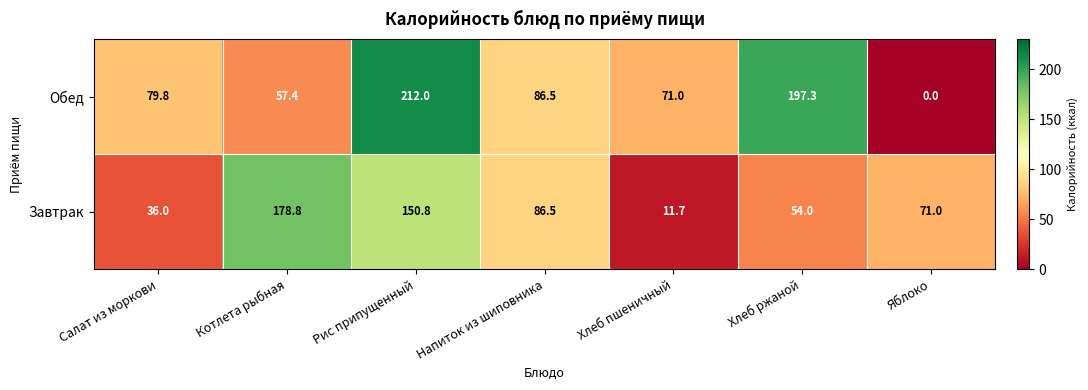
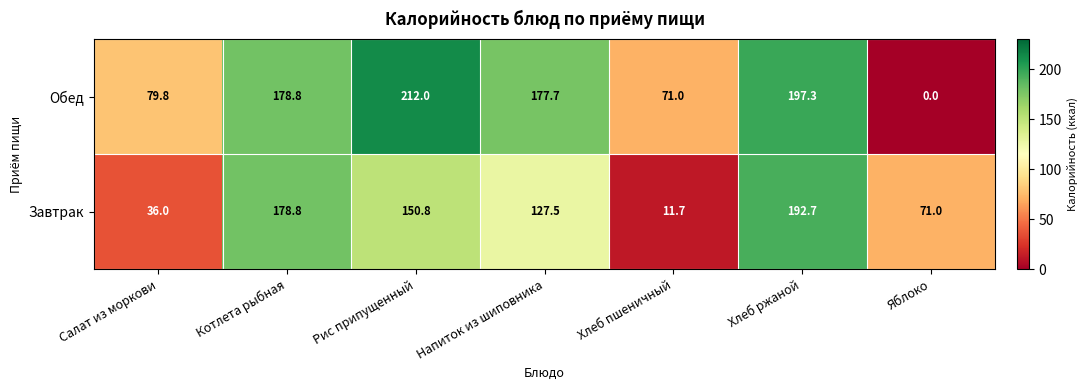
  {
    "Обед": {
      "Салат из моркови": 79.8,
-     "Котлета рыбная": 57.4,
+     "Котлета рыбная": 178.8,
      "Рис припущенный": 212.0,
-     "Напиток из шиповника": 86.5,
+     "Напиток из шиповника": 177.7,
      "Хлеб пшеничный": 71.0,
      "Хлеб ржаной": 197.3,
      "Яблоко": 0.0
    },
    "Завтрак": {
      "Салат из моркови": 36.0,
      "Котлета рыбная": 178.8,
      "Рис припущенный": 150.8,
-     "Напиток из шиповника": 86.5,
+     "Напиток из шиповника": 127.5,
      "Хлеб пшеничный": 11.7,
-     "Хлеб ржаной": 54.0,
+     "Хлеб ржаной": 192.7,
      "Яблоко": 71.0
    }
  }
